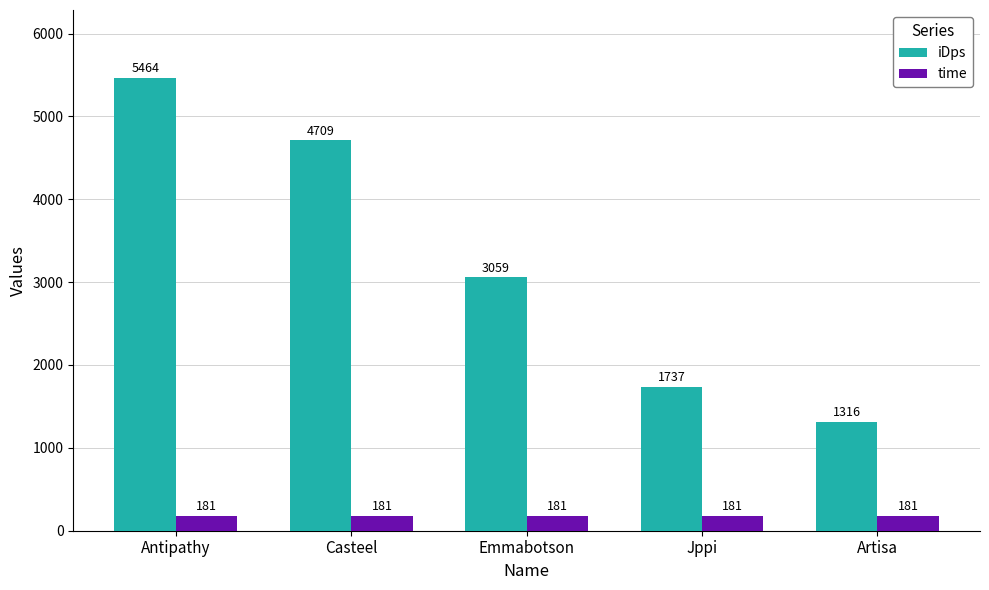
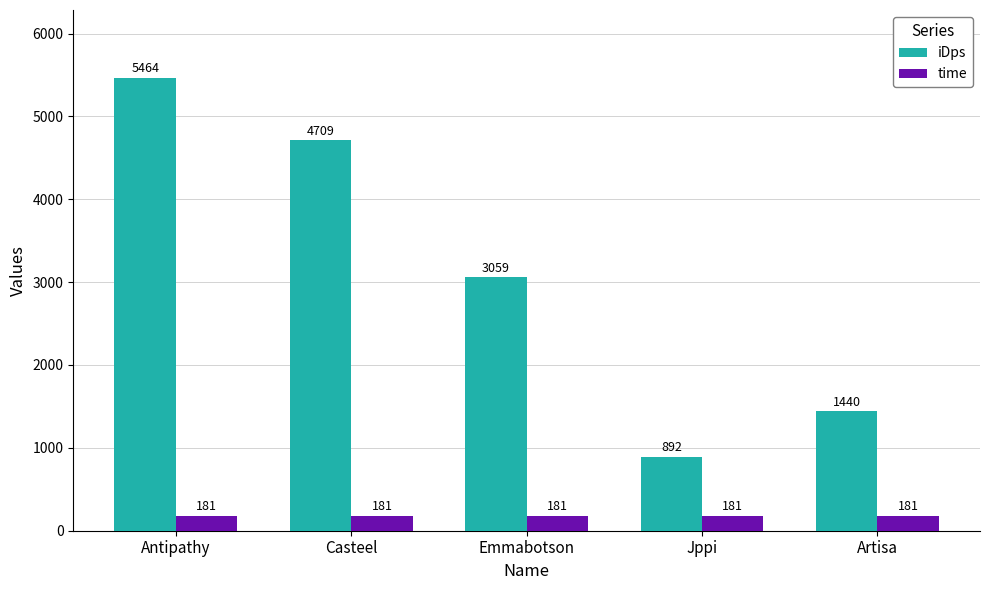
  {
    "iDps": {
      "Antipathy": 5464,
      "Casteel": 4709,
      "Emmabotson": 3059,
-     "Jppi": 1737,
-     "Artisa": 1316
+     "Jppi": 892,
+     "Artisa": 1440
    },
    "time": {
      "Antipathy": 181,
      "Casteel": 181,
      "Emmabotson": 181,
      "Jppi": 181,
      "Artisa": 181
    }
  }
